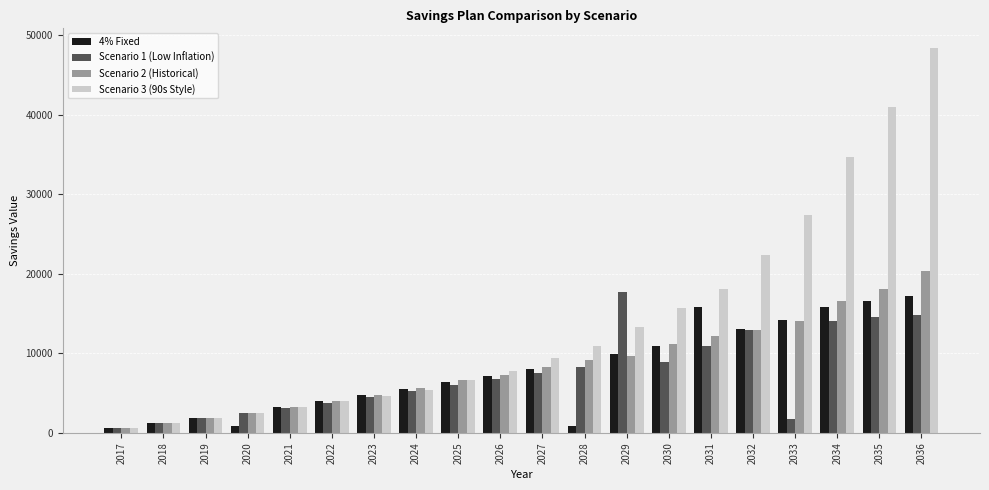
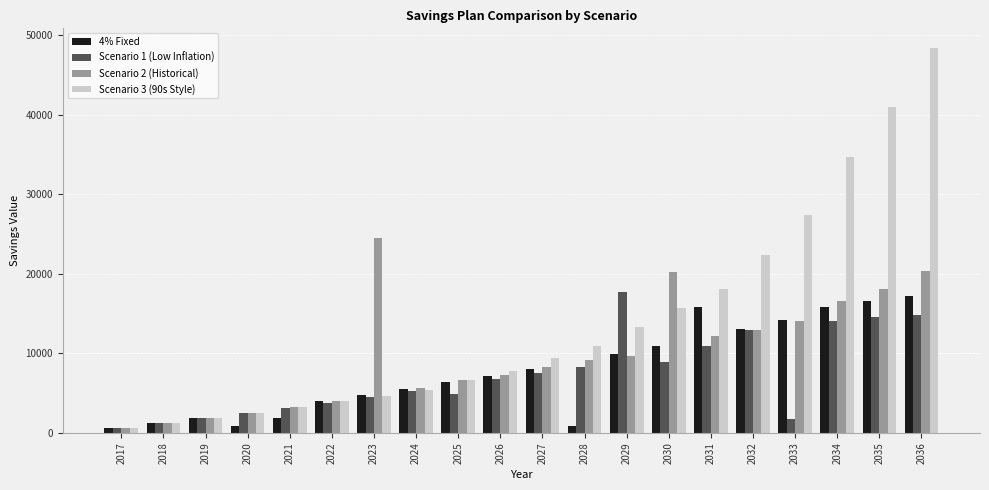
  {
    "4% Fixed": {
      "2017": 1000,
      "2018": 1000,
      "2019": 2000,
      "2020": 1000,
-     "2021": 3000,
+     "2021": 2000,
      "2022": 4000,
      "2023": 5000,
      "2024": 6000,
      "2025": 6000,
      "2026": 7000,
      "2027": 8000,
      "2028": 1000,
      "2029": 10000,
      "2030": 11000,
      "2031": 16000,
      "2032": 13000,
      "2033": 14000,
      "2034": 16000,
      "2035": 17000,
      "2036": 17000
    },
    "Scenario 1 (Low Inflation)": {
      "2017": 1000,
      "2018": 1000,
      "2019": 2000,
      "2020": 2000,
      "2021": 3000,
      "2022": 4000,
      "2023": 5000,
      "2024": 5000,
-     "2025": 6000,
+     "2025": 5000,
      "2026": 7000,
      "2027": 8000,
      "2028": 8000,
      "2029": 18000,
      "2030": 9000,
      "2031": 11000,
      "2032": 13000,
      "2033": 2000,
      "2034": 14000,
      "2035": 15000,
      "2036": 15000
    },
    "Scenario 2 (Historical)": {
      "2017": 1000,
      "2018": 1000,
      "2019": 2000,
      "2020": 3000,
      "2021": 3000,
      "2022": 4000,
-     "2023": 5000,
+     "2023": 25000,
      "2024": 6000,
      "2025": 7000,
      "2026": 7000,
      "2027": 8000,
      "2028": 9000,
      "2029": 10000,
-     "2030": 11000,
+     "2030": 20000,
      "2031": 12000,
      "2032": 13000,
      "2033": 14000,
      "2034": 17000,
      "2035": 18000,
      "2036": 20000
    },
    "Scenario 3 (90s Style)": {
      "2017": 1000,
      "2018": 1000,
      "2019": 2000,
      "2020": 3000,
      "2021": 3000,
      "2022": 4000,
      "2023": 5000,
      "2024": 5000,
      "2025": 7000,
      "2026": 8000,
      "2027": 9000,
      "2028": 11000,
      "2029": 13000,
      "2030": 16000,
      "2031": 18000,
      "2032": 22000,
      "2033": 27000,
      "2034": 35000,
      "2035": 41000,
      "2036": 48000
    }
  }
